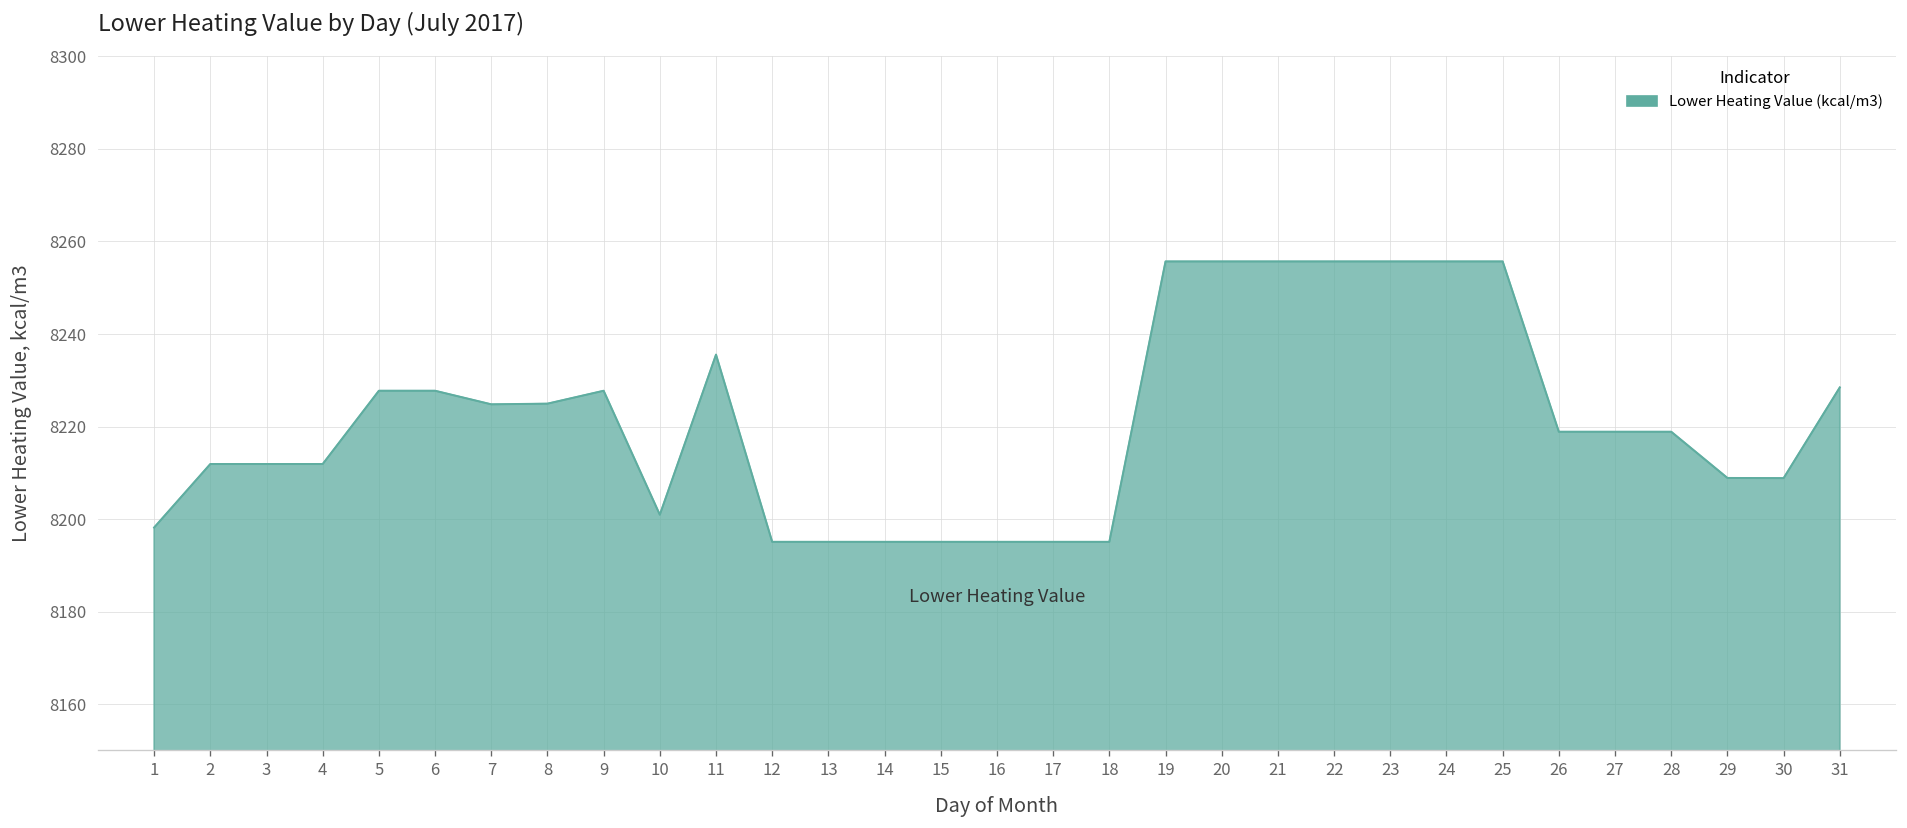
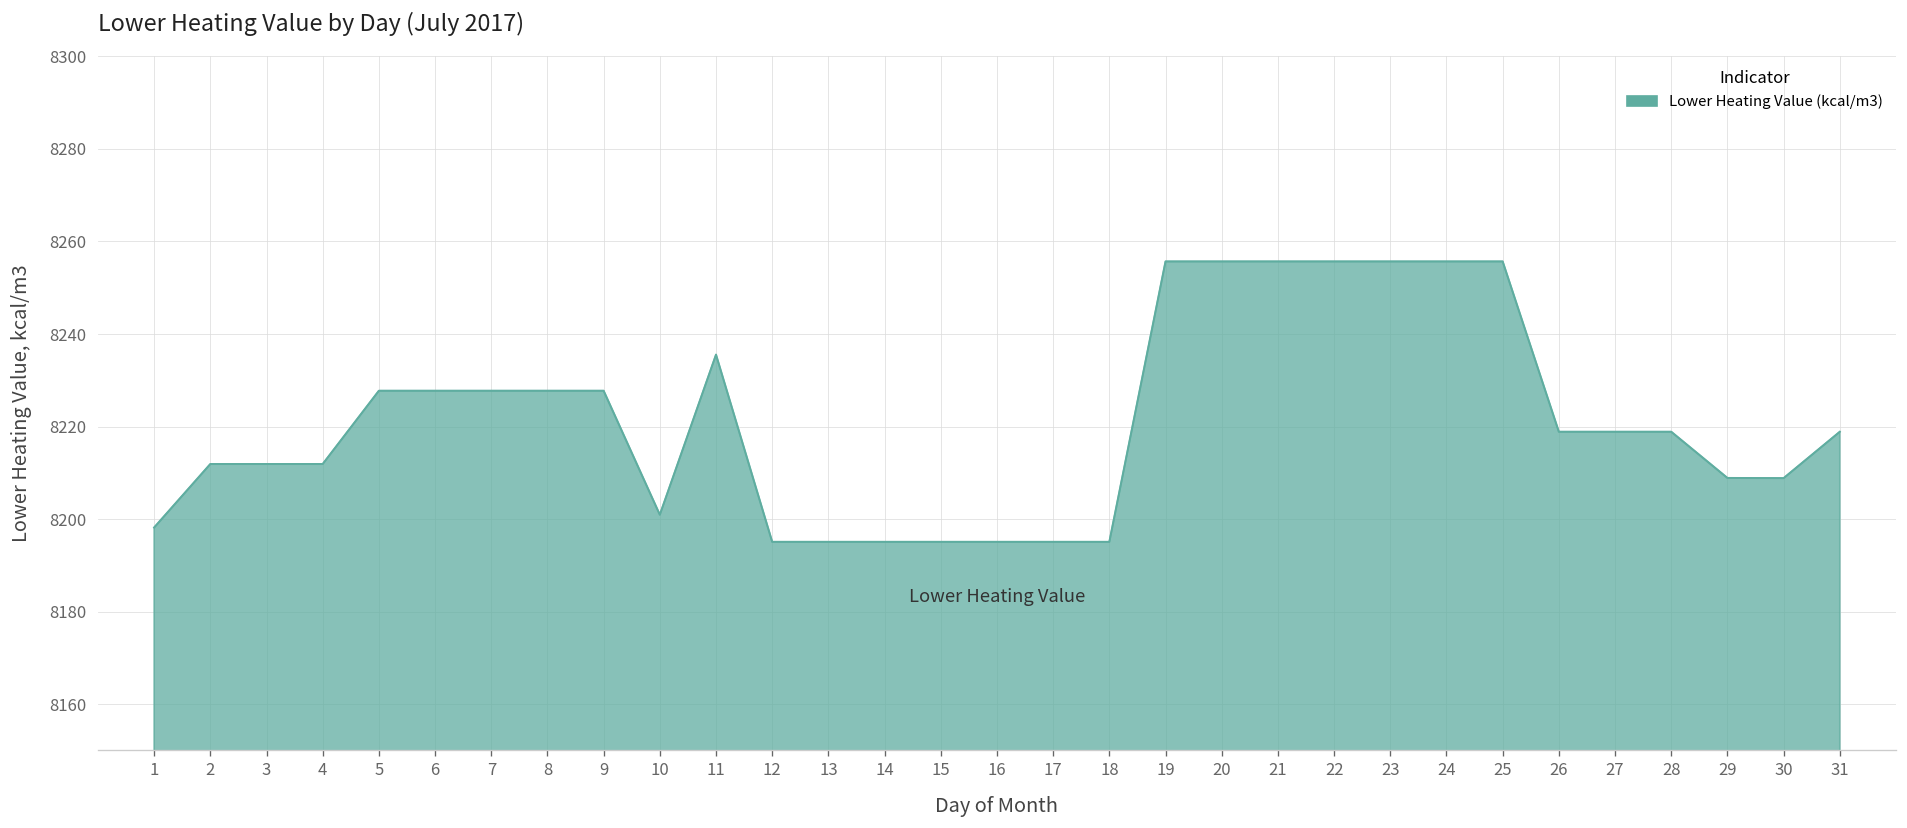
  {
    "1": 8198,
    "2": 8212,
    "3": 8212,
    "4": 8212,
    "5": 8228,
    "6": 8228,
-   "7": 8225,
-   "8": 8225,
+   "7": 8228,
+   "8": 8228,
    "9": 8228,
    "10": 8201,
    "11": 8236,
    "12": 8195,
    "13": 8195,
    "14": 8195,
    "15": 8195,
    "16": 8195,
    "17": 8195,
    "18": 8195,
    "19": 8256,
    "20": 8256,
    "21": 8256,
    "22": 8256,
    "23": 8256,
    "24": 8256,
    "25": 8256,
    "26": 8219,
    "27": 8219,
    "28": 8219,
    "29": 8209,
    "30": 8209,
-   "31": 8228
+   "31": 8219
  }
